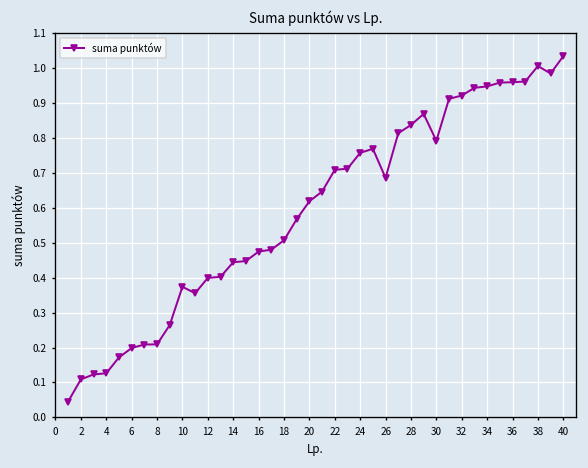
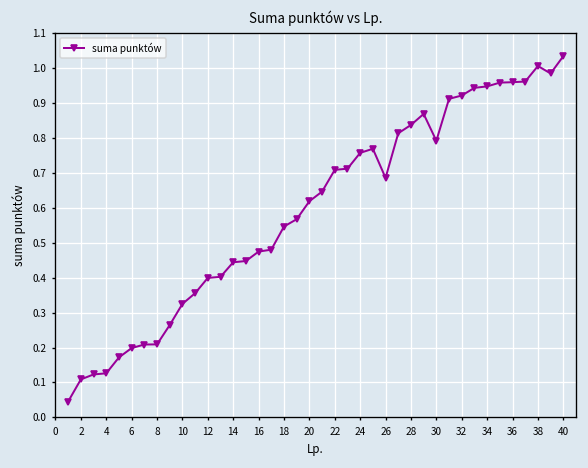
  {
    "2": 0.11,
    "4": 0.13,
    "6": 0.20,
    "8": 0.21,
-   "10": 0.37,
+   "10": 0.32,
    "12": 0.40,
    "14": 0.44,
    "16": 0.47,
-   "18": 0.51,
+   "18": 0.55,
    "20": 0.62,
    "22": 0.71,
    "24": 0.76,
    "26": 0.69,
    "28": 0.84,
    "30": 0.79,
    "32": 0.92,
    "34": 0.95,
    "36": 0.96,
    "38": 1.01,
    "40": 1.03
  }
